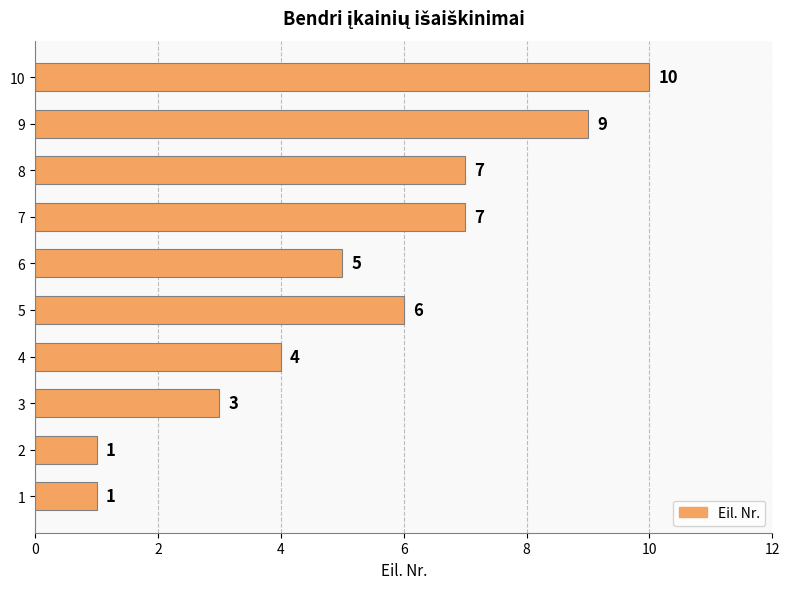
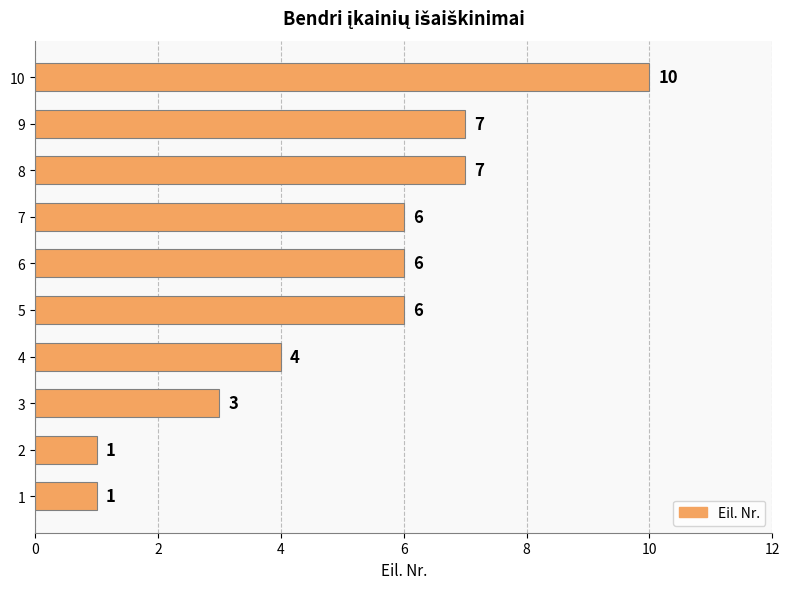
  {
    "10": 10,
-   "9": 9,
+   "9": 7,
    "8": 7,
-   "7": 7,
-   "6": 5,
+   "7": 6,
+   "6": 6,
    "5": 6,
    "4": 4,
    "3": 3,
    "2": 1,
    "1": 1
  }
